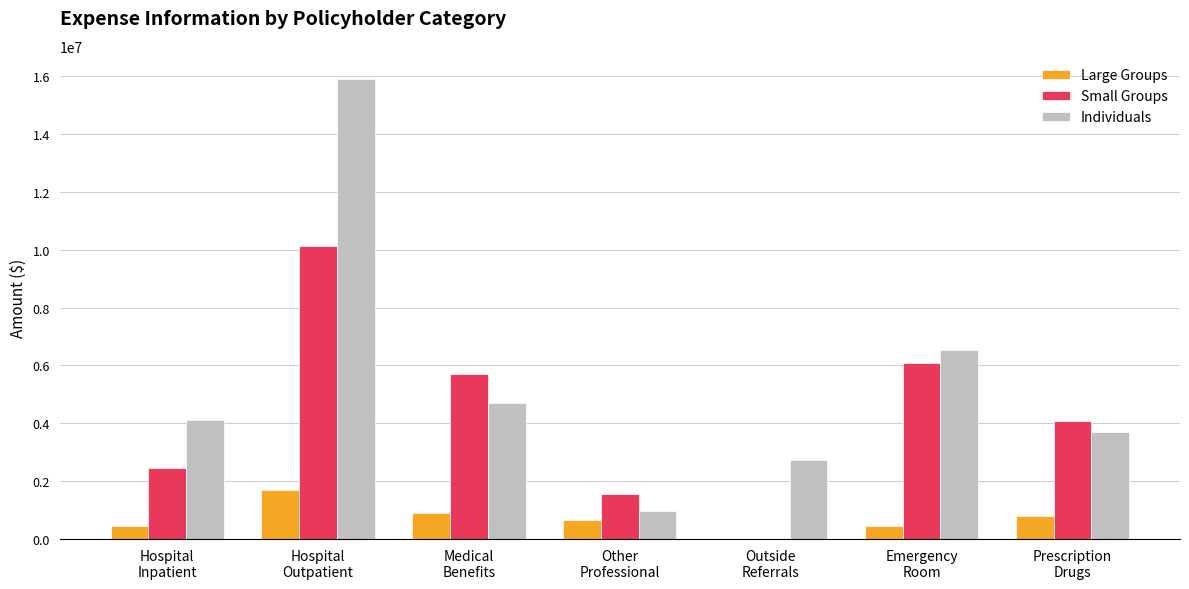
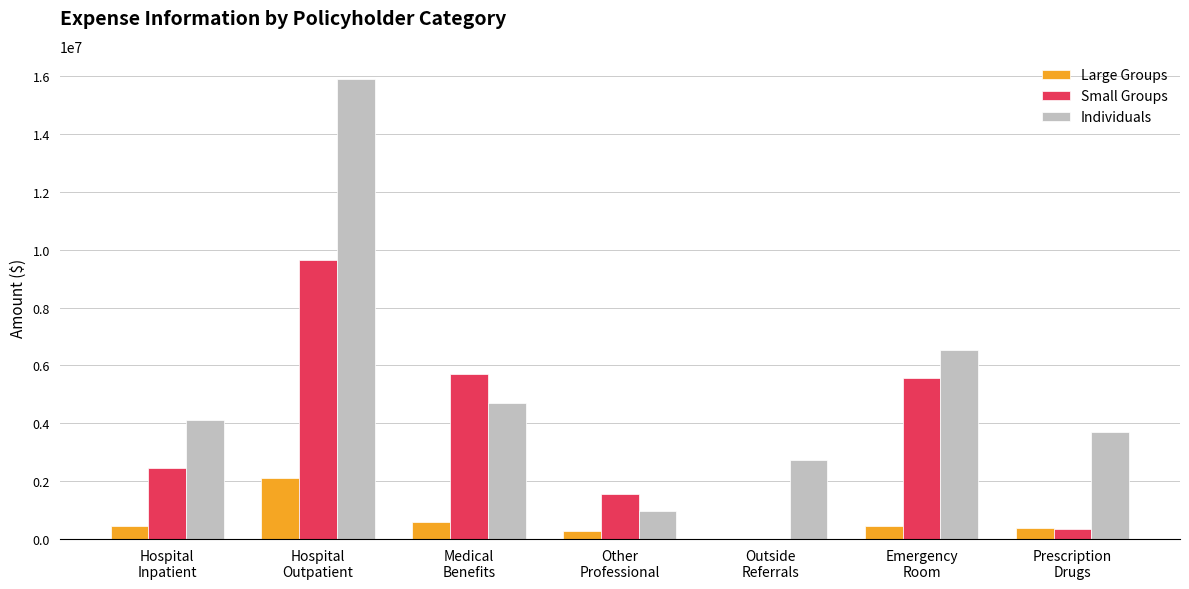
  {
    "Large Groups": {
      "Hospital Inpatient": 500000,
-     "Hospital Outpatient": 1700000,
-     "Medical Benefits": 900000,
-     "Other Professional": 700000,
+     "Hospital Outpatient": 2100000,
+     "Medical Benefits": 600000,
+     "Other Professional": 300000,
      "Outside Referrals": 0,
      "Emergency Room": 400000,
-     "Prescription Drugs": 800000
+     "Prescription Drugs": 400000
    },
    "Small Groups": {
      "Hospital Inpatient": 2400000,
-     "Hospital Outpatient": 10100000,
+     "Hospital Outpatient": 9700000,
      "Medical Benefits": 5700000,
      "Other Professional": 1600000,
-     "Emergency Room": 6100000,
-     "Prescription Drugs": 4100000
+     "Emergency Room": 5600000,
+     "Prescription Drugs": 400000
    },
    "Individuals": {
      "Hospital Inpatient": 4100000,
      "Hospital Outpatient": 15900000,
      "Medical Benefits": 4700000,
      "Other Professional": 1000000,
      "Outside Referrals": 2700000,
      "Emergency Room": 6500000,
      "Prescription Drugs": 3700000
    }
  }
